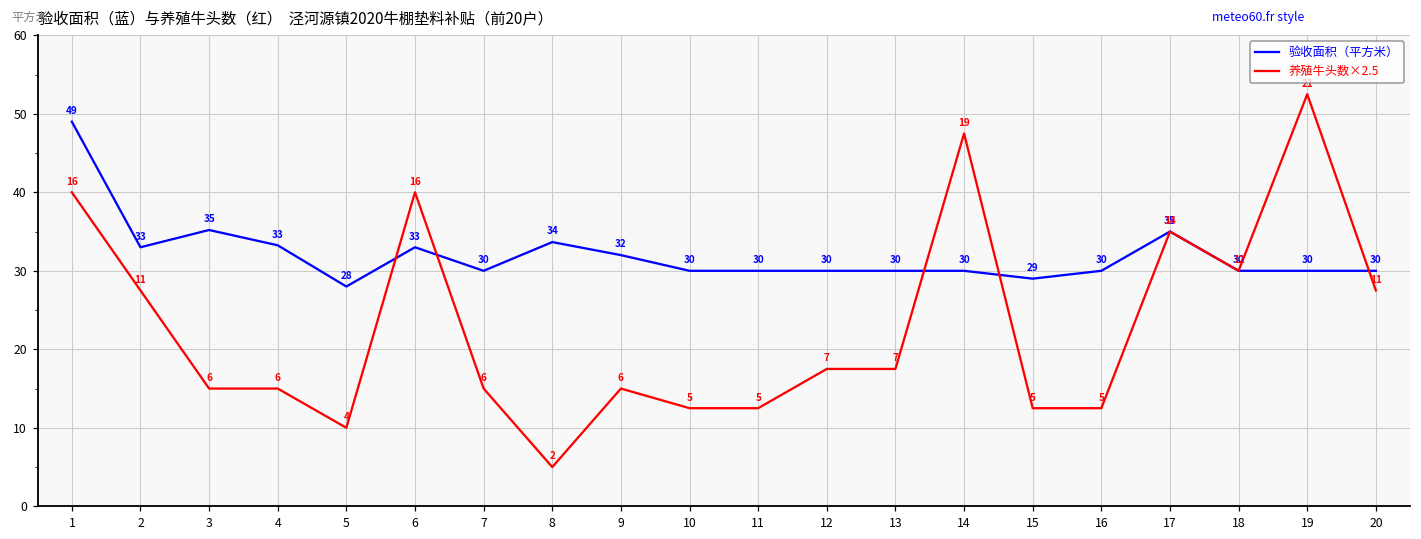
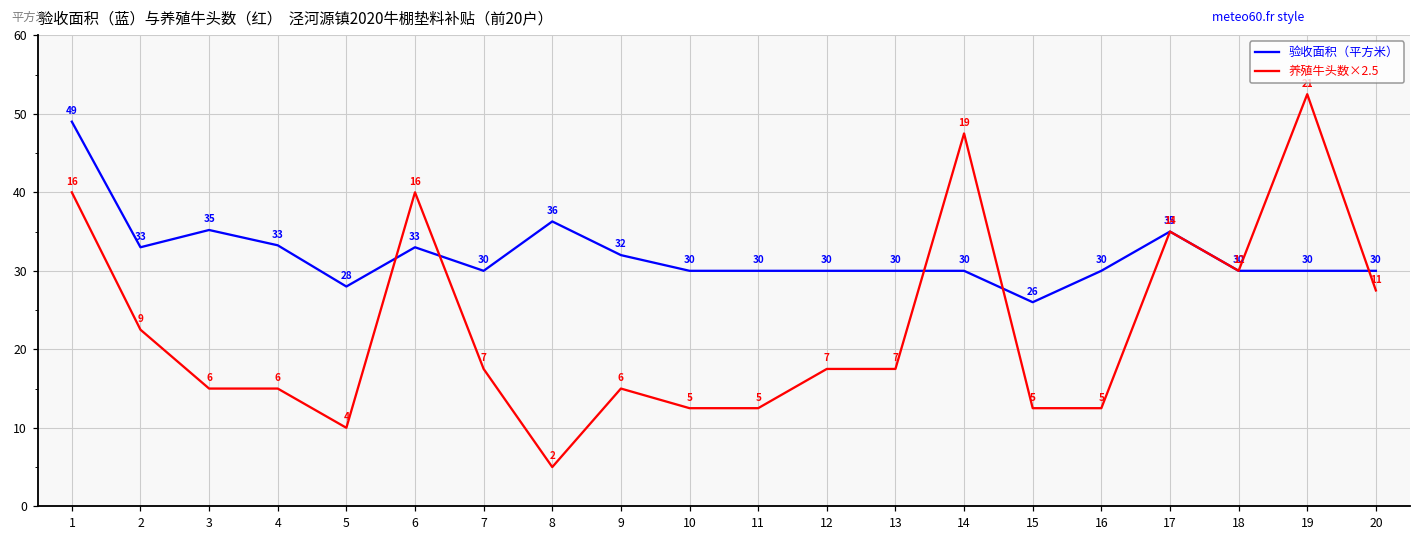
  {
    "验收面积（平方米）": {
      "1": 49,
      "2": 33,
      "3": 35,
      "4": 33,
      "5": 28,
      "6": 33,
      "7": 30,
-     "8": 34,
+     "8": 36,
      "9": 32,
      "10": 30,
      "11": 30,
      "12": 30,
      "13": 30,
      "14": 30,
-     "15": 29,
+     "15": 26,
      "16": 30,
      "19": 30,
      "20": 30
    },
    "养殖牛头数×2.5": {
-     "2": 11,
-     "7": 6
+     "2": 9,
+     "7": 7
    }
  }
